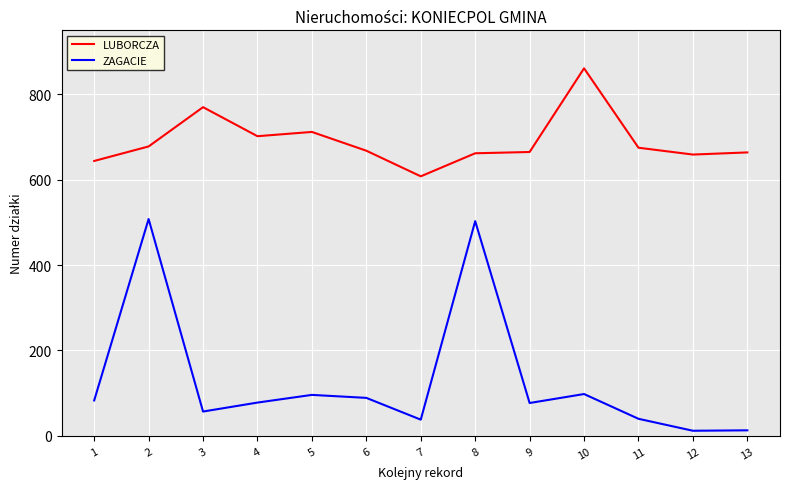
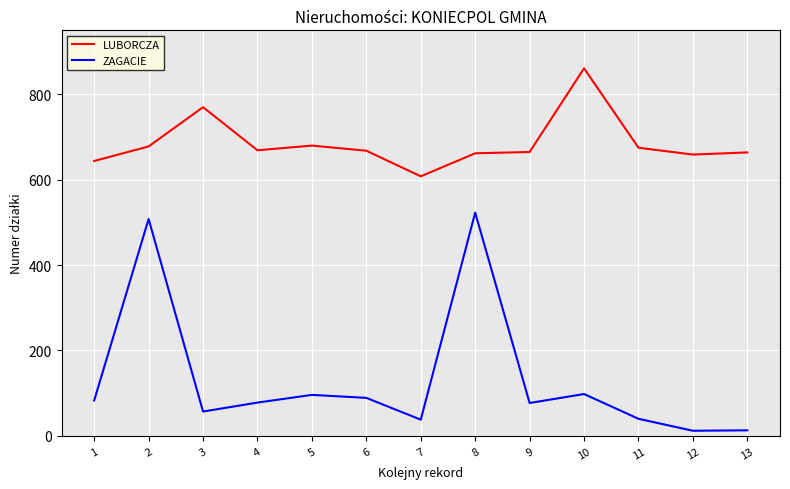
  {
    "LUBORCZA": {
      "1": 640,
      "2": 680,
      "3": 770,
-     "4": 700,
-     "5": 710,
+     "4": 670,
+     "5": 680,
      "6": 670,
      "7": 610,
      "8": 660,
      "9": 670,
      "10": 860,
      "11": 680,
      "12": 660,
      "13": 660
    },
    "ZAGACIE": {
      "1": 80,
      "2": 510,
      "3": 60,
      "4": 80,
      "5": 100,
      "6": 90,
      "7": 40,
-     "8": 500,
+     "8": 520,
      "9": 80,
      "10": 100,
      "11": 40,
      "12": 10,
      "13": 10
    }
  }
